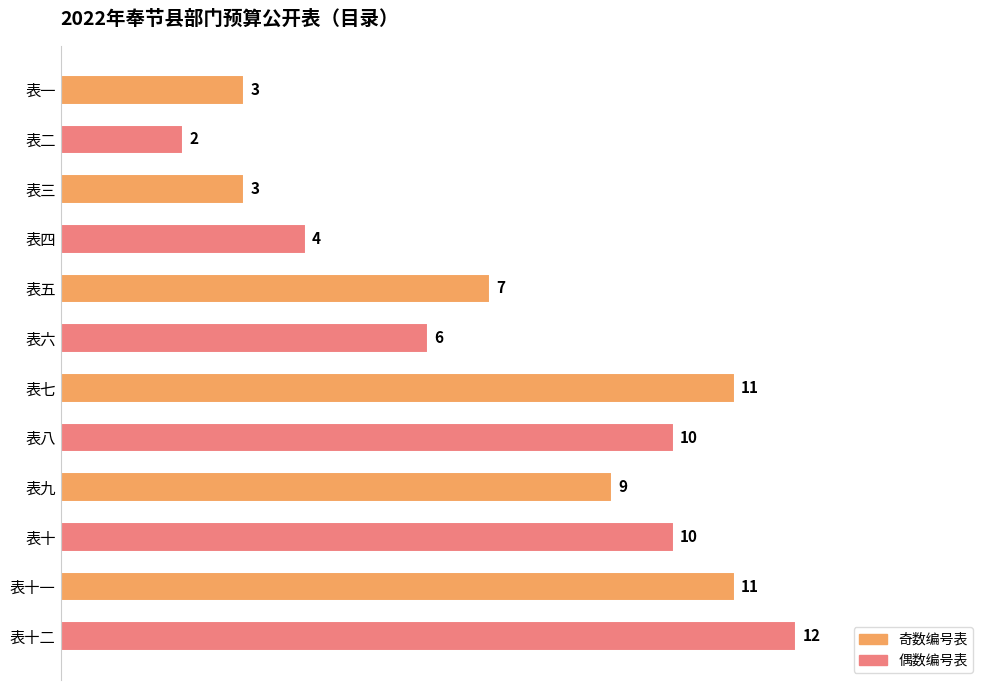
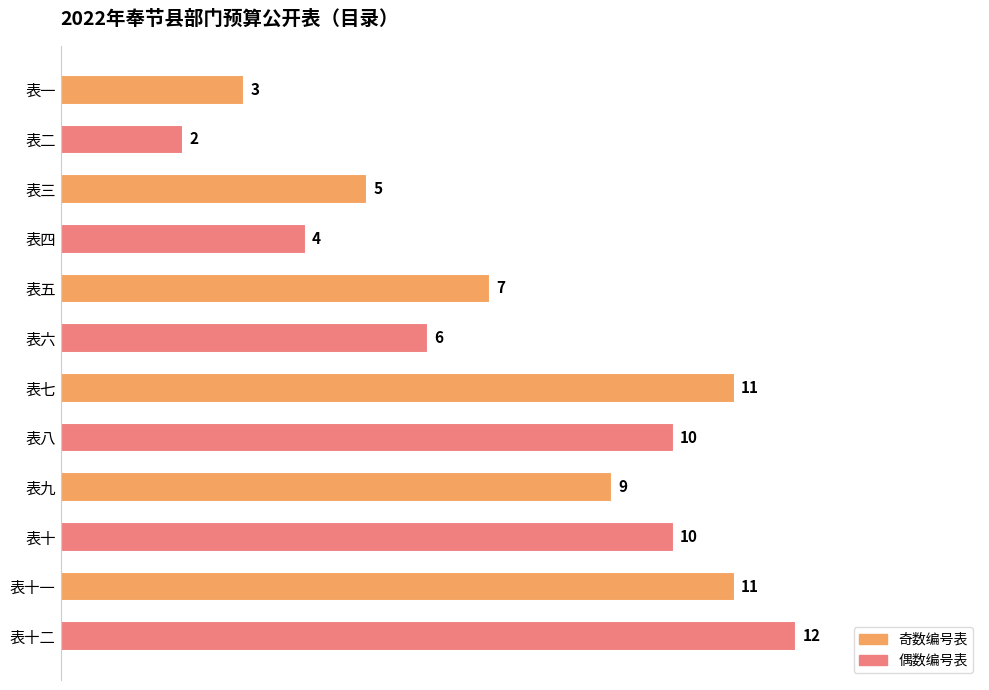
  {
    "表一": 3,
    "表二": 2,
-   "表三": 3,
+   "表三": 5,
    "表四": 4,
    "表五": 7,
    "表六": 6,
    "表七": 11,
    "表八": 10,
    "表九": 9,
    "表十": 10,
    "表十一": 11,
    "表十二": 12
  }
